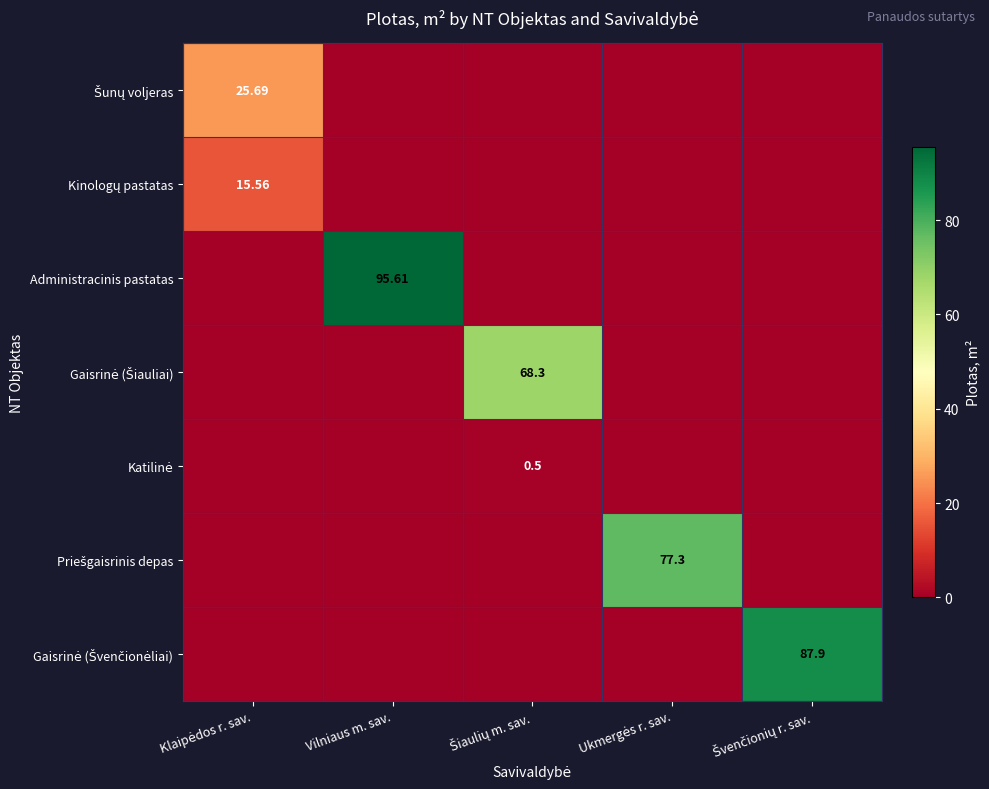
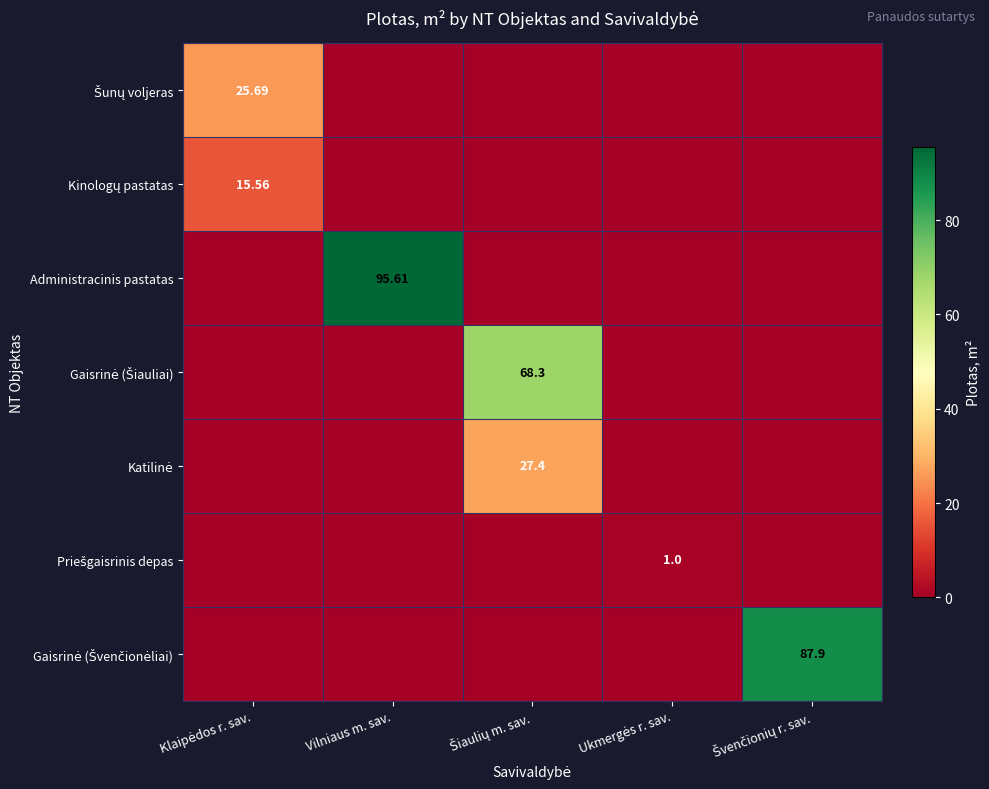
  {
    "Šunų voljeras": {
      "Klaipėdos r. sav.": 25.69
    },
    "Kinologų pastatas": {
      "Klaipėdos r. sav.": 15.56
    },
    "Administracinis pastatas": {
      "Vilniaus m. sav.": 95.61
    },
    "Gaisrinė (Šiauliai)": {
      "Šiaulių m. sav.": 68.3
    },
    "Katilinė": {
-     "Šiaulių m. sav.": 0.5
+     "Šiaulių m. sav.": 27.4
    },
    "Priešgaisrinis depas": {
-     "Ukmergės r. sav.": 77.3
+     "Ukmergės r. sav.": 1.0
    },
    "Gaisrinė (Švenčionėliai)": {
      "Švenčionių r. sav.": 87.9
    }
  }
